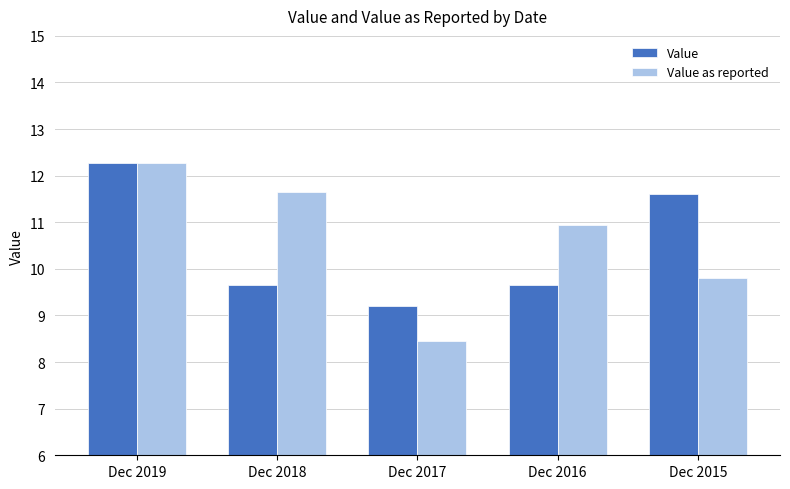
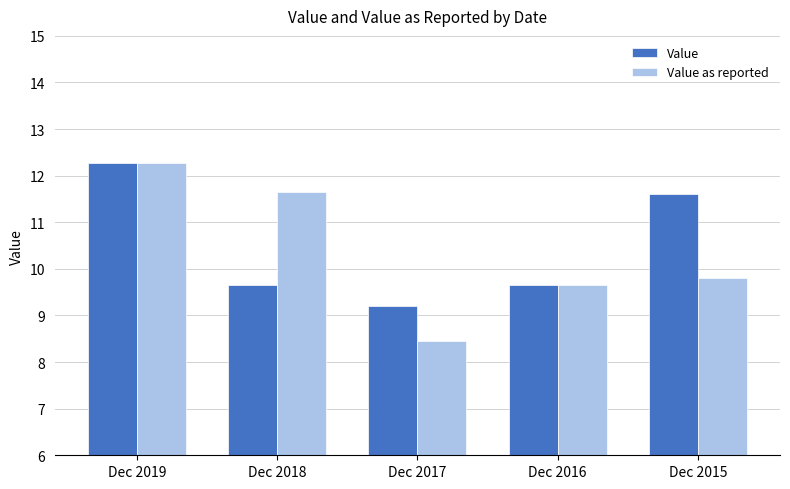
  {
    "Value": {
      "Dec 2019": 12.3,
      "Dec 2018": 9.7,
      "Dec 2017": 9.2,
      "Dec 2016": 9.6,
      "Dec 2015": 11.6
    },
    "Value as reported": {
      "Dec 2019": 12.3,
      "Dec 2018": 11.7,
      "Dec 2017": 8.5,
-     "Dec 2016": 10.9,
+     "Dec 2016": 9.6,
      "Dec 2015": 9.8
    }
  }
